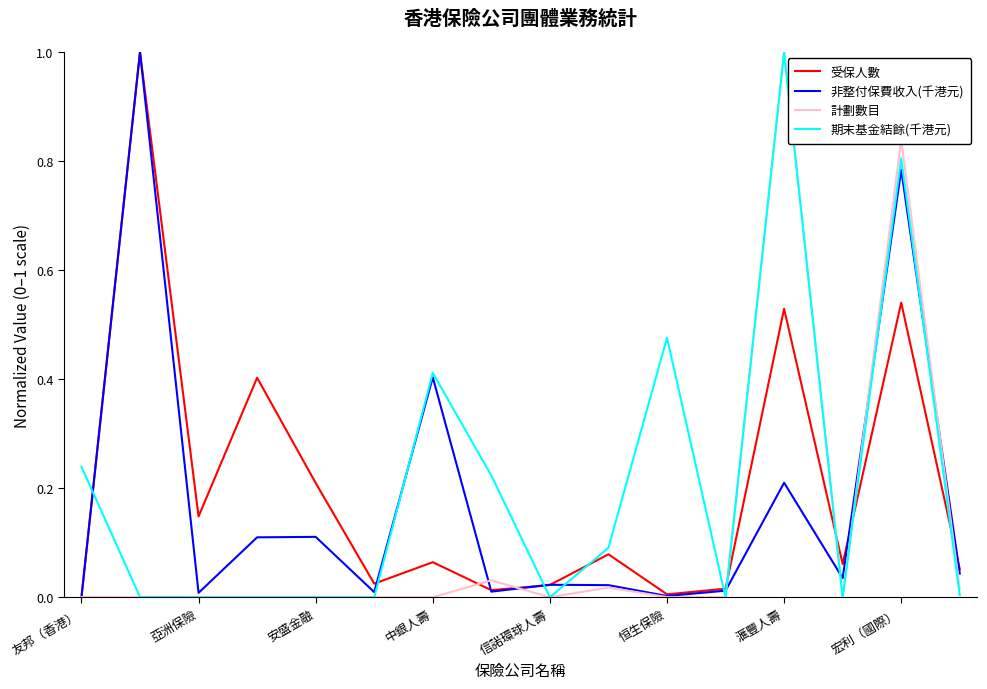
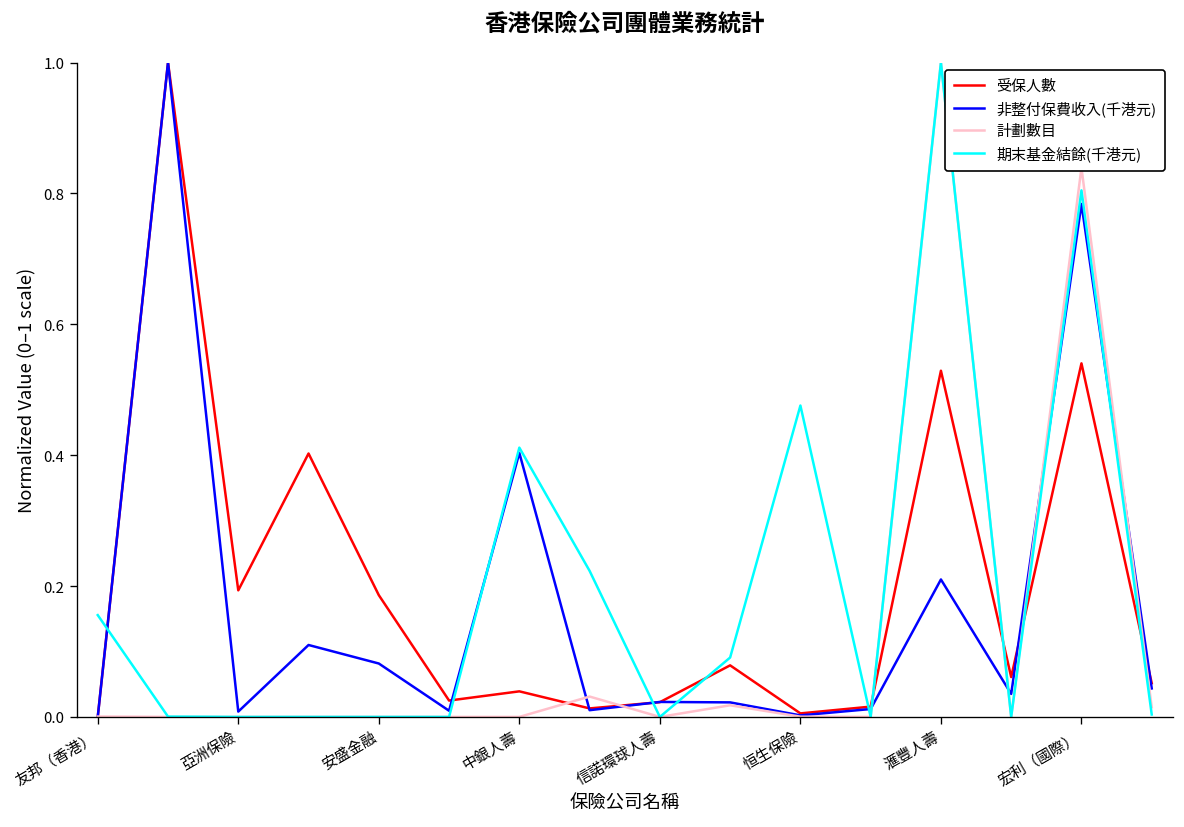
  {
    "受保人數": {
-     "亞洲保險": 0.15,
-     "安盛金融": 0.21,
-     "中銀人壽": 0.06,
+     "亞洲保險": 0.19,
+     "安盛金融": 0.19,
+     "中銀人壽": 0.04,
      "滙豐人壽": 0.53,
      "宏利（國際）": 0.54
    },
    "非整付保費收入(千港元)": {
      "亞洲保險": 0.01,
-     "安盛金融": 0.11,
+     "安盛金融": 0.08,
      "中銀人壽": 0.40,
      "滙豐人壽": 0.21,
      "宏利（國際）": 0.78
    },
    "計劃數目": {
      "中銀人壽": 0.00
    },
    "期末基金結餘(千港元)": {
-     "友邦（香港）": 0.24,
+     "友邦（香港）": 0.16,
      "中銀人壽": 0.41,
      "恒生保險": 0.48,
      "宏利（國際）": 0.80
    }
  }
